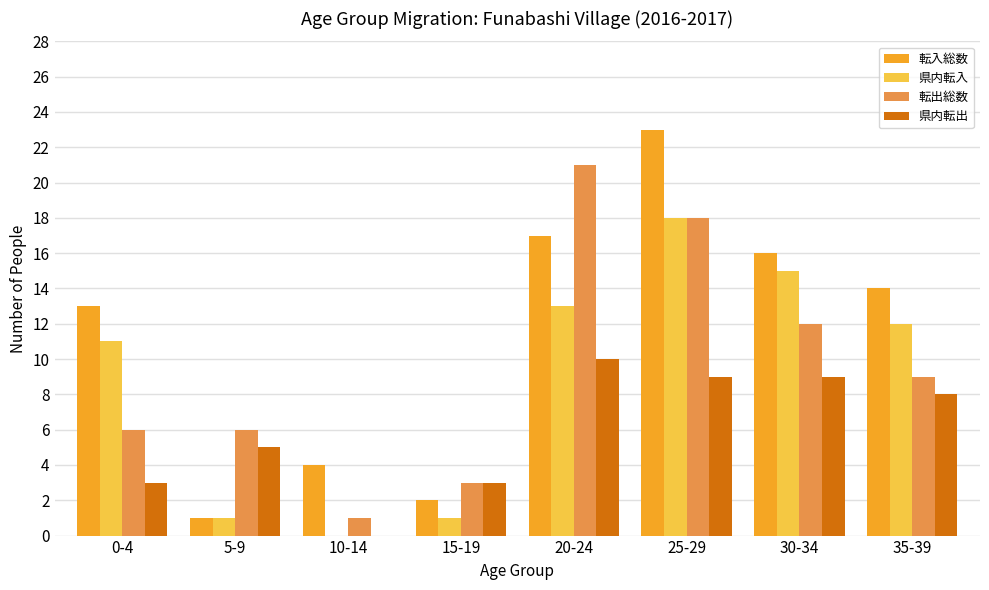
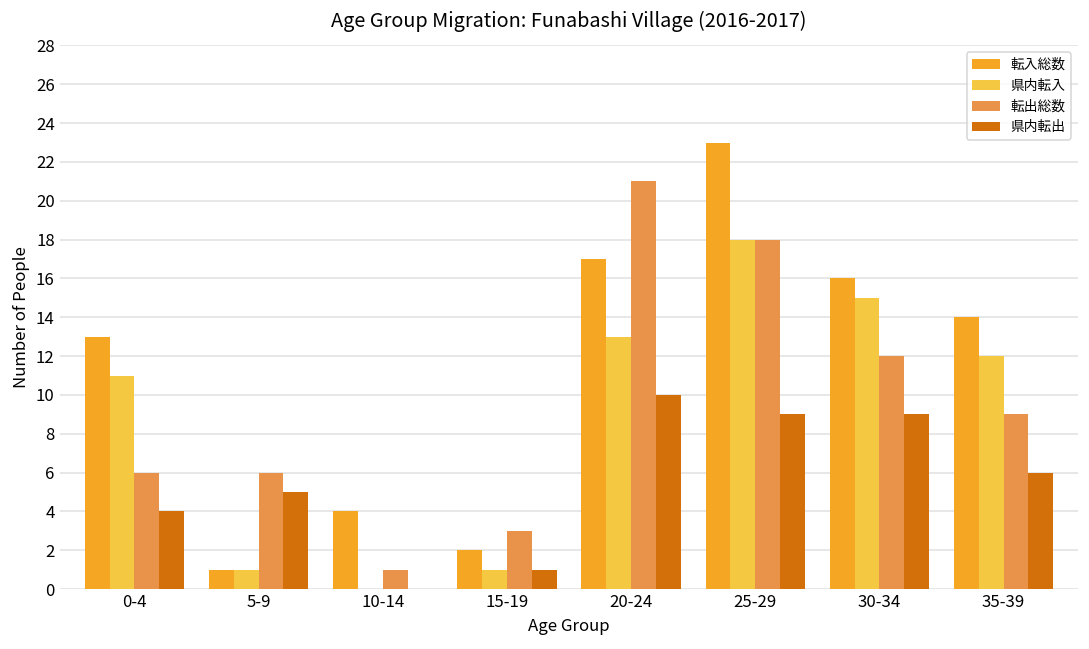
  {
    "県内転出": {
-     "0-4": 3,
+     "0-4": 4,
      "5-9": 5,
      "10-14": 0,
-     "15-19": 3,
+     "15-19": 1,
      "20-24": 10,
      "25-29": 9,
      "30-34": 9,
-     "35-39": 8
+     "35-39": 6
    }
  }
